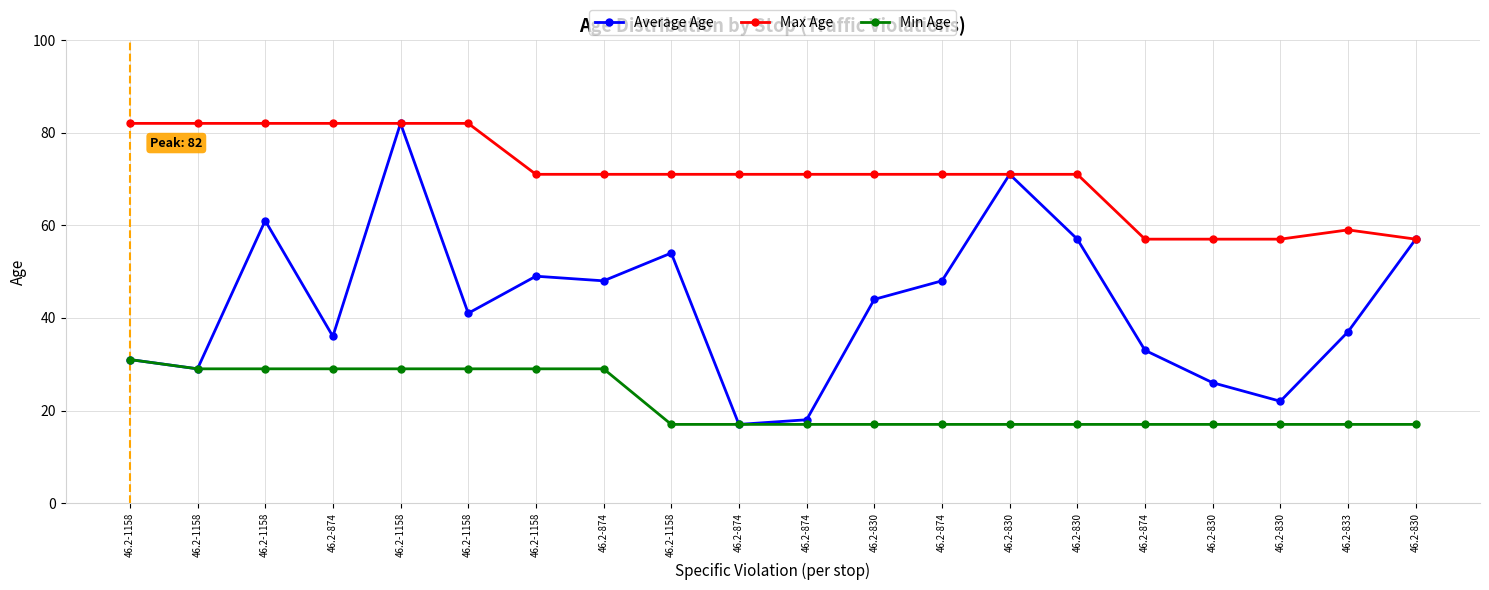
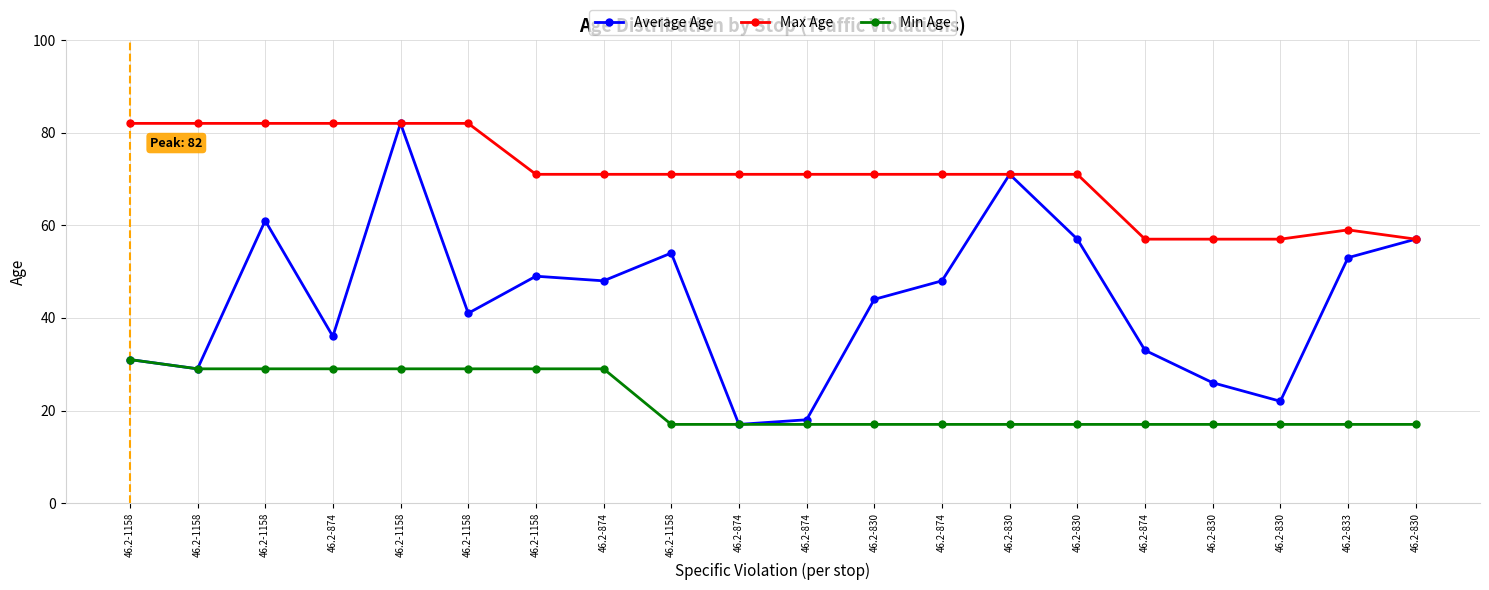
  {
    "Average Age": {
-     "46.2-833": 37
+     "46.2-833": 53
    },
    "Max Age": {
      "46.2-833": 59
    },
    "Min Age": {
      "46.2-833": 17
    }
  }
